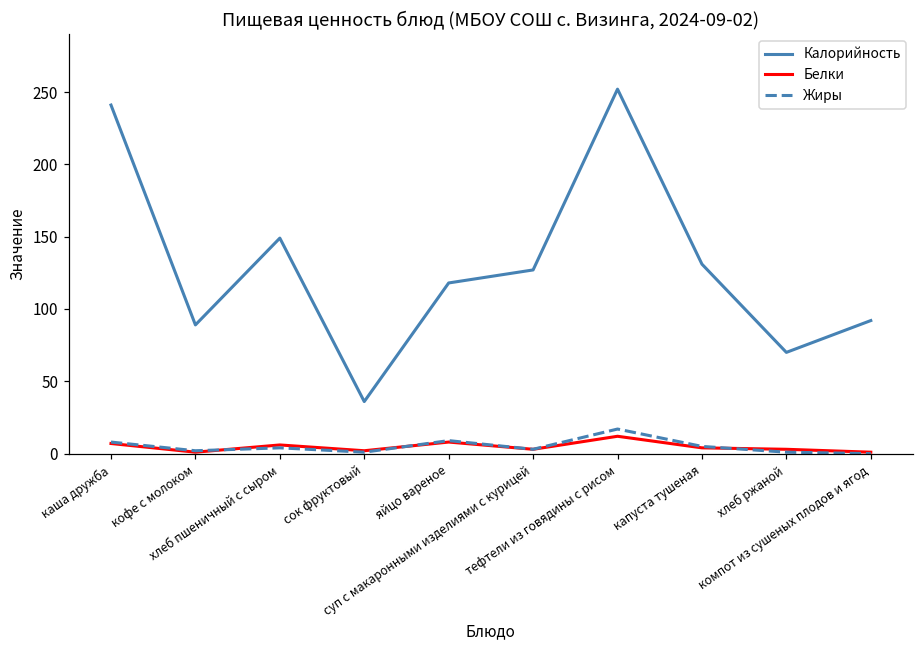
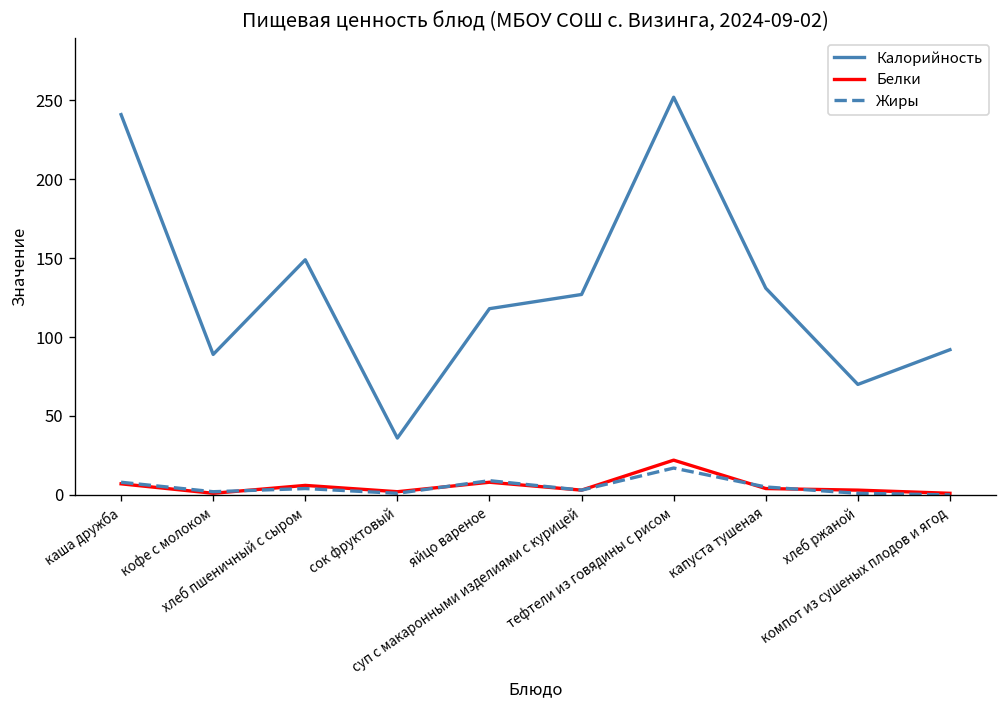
  {
    "Белки": {
      "хлеб пшеничный с сыром": 6,
-     "тефтели из говядины с рисом": 12,
+     "тефтели из говядины с рисом": 22,
      "хлеб ржаной": 3
    }
  }
